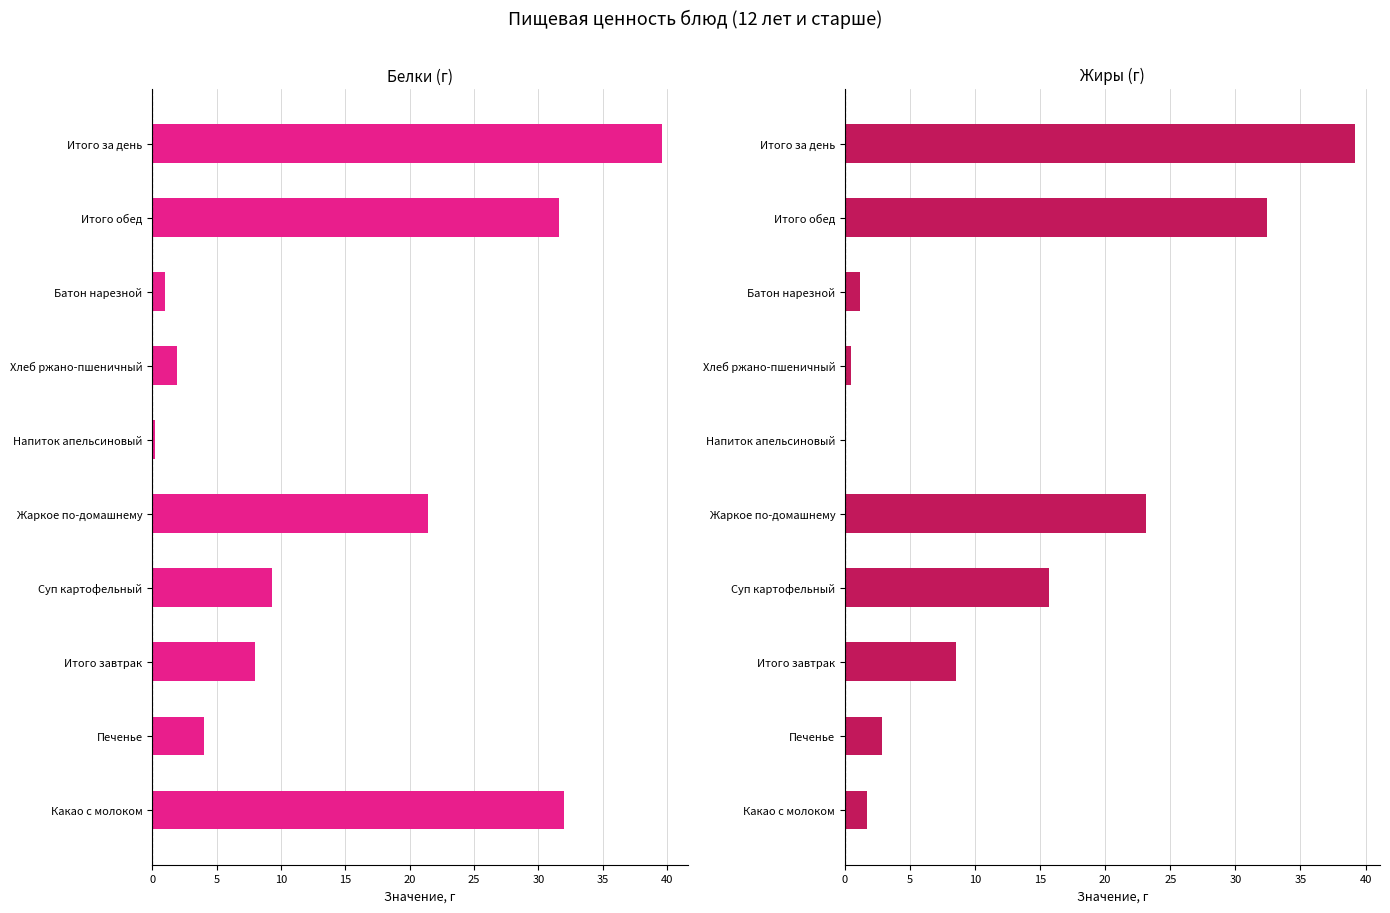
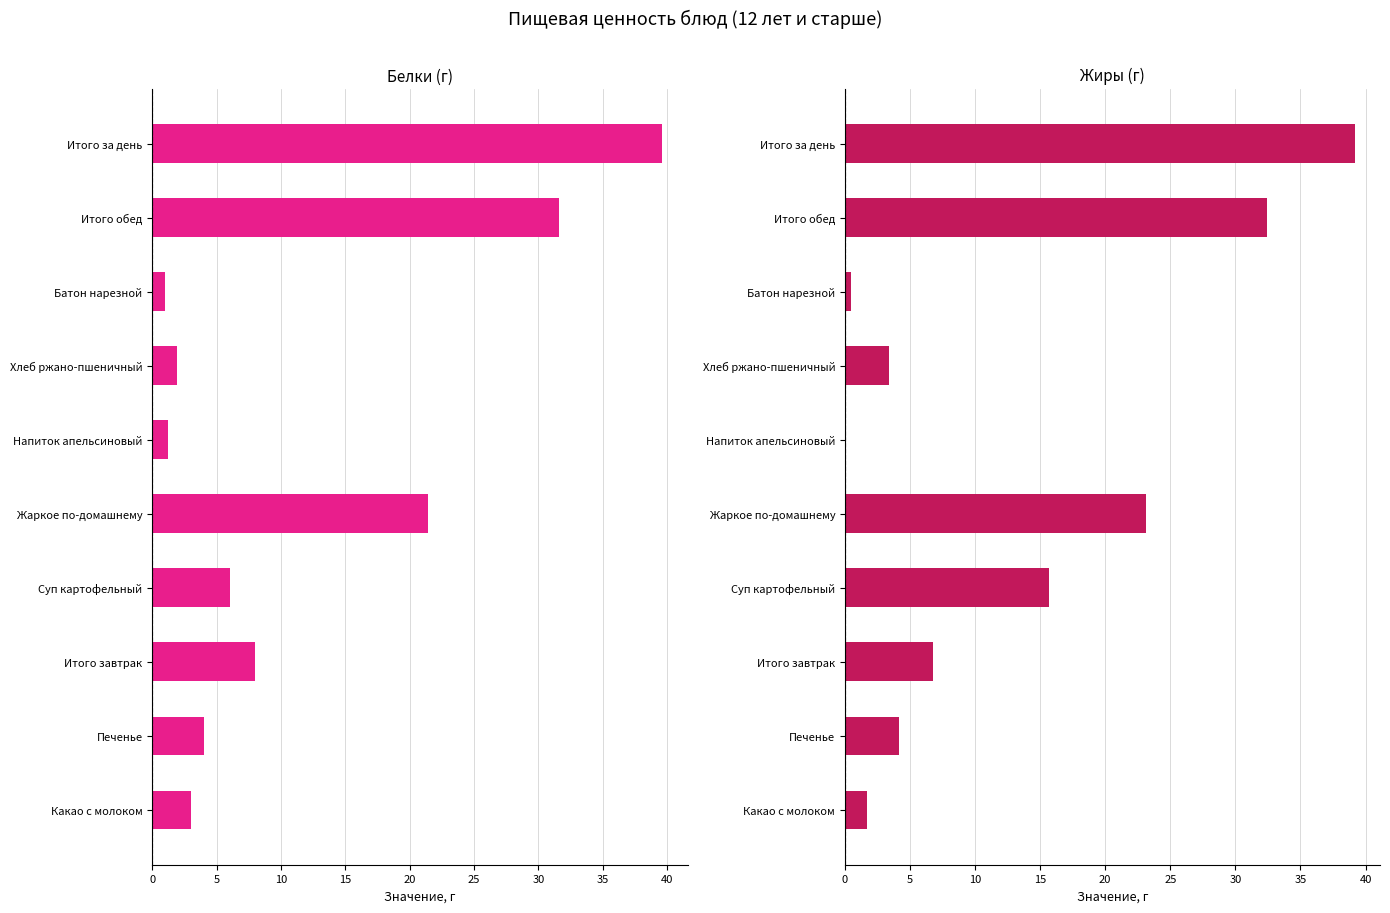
  {
    "Белки (г)": {
      "Итого за день": 39.6,
      "Итого обед": 31.6,
      "Батон нарезной": 1.0,
      "Хлеб ржано-пшеничный": 1.9,
-     "Напиток апельсиновый": 0.2,
+     "Напиток апельсиновый": 1.2,
      "Жаркое по-домашнему": 21.4,
-     "Суп картофельный": 9.3,
+     "Суп картофельный": 6.0,
      "Итого завтрак": 8.0,
      "Печенье": 4.0,
-     "Какао с молоком": 32
+     "Какао с молоком": 3
    },
    "Жиры (г)": {
      "Итого за день": 39.2,
      "Итого обед": 32.4,
-     "Батон нарезной": 1.2,
-     "Хлеб ржано-пшеничный": 0.5,
+     "Батон нарезной": 0.5,
+     "Хлеб ржано-пшеничный": 3.4,
      "Напиток апельсиновый": 0.0,
      "Жаркое по-домашнему": 23.1,
      "Суп картофельный": 15.7,
-     "Итого завтрак": 8.6,
-     "Печенье": 2.9,
+     "Итого завтрак": 6.8,
+     "Печенье": 4.2,
      "Какао с молоком": 1.7
    }
  }
